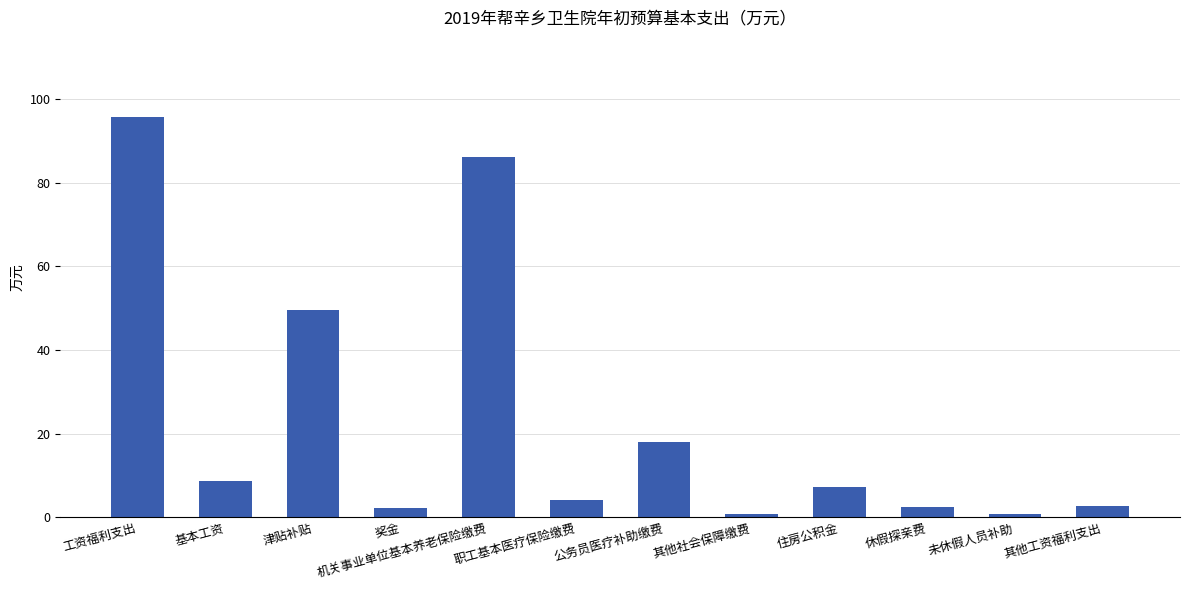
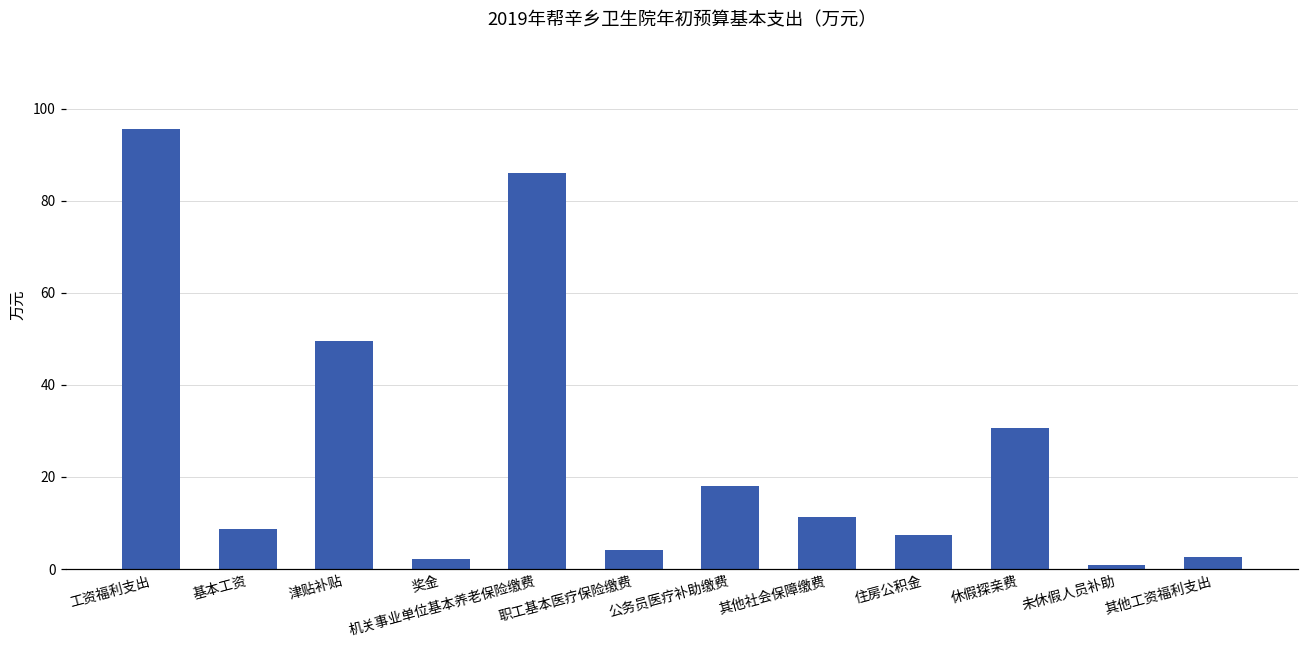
  {
    "工资福利支出": 96,
    "基本工资": 9,
    "津贴补贴": 50,
    "奖金": 2,
    "机关事业单位基本养老保险缴费": 86,
    "职工基本医疗保险缴费": 4,
    "公务员医疗补助缴费": 18,
-   "其他社会保障缴费": 1,
+   "其他社会保障缴费": 11,
    "住房公积金": 7,
-   "休假探亲费": 3,
+   "休假探亲费": 31,
    "未休假人员补助": 1,
    "其他工资福利支出": 3
  }
